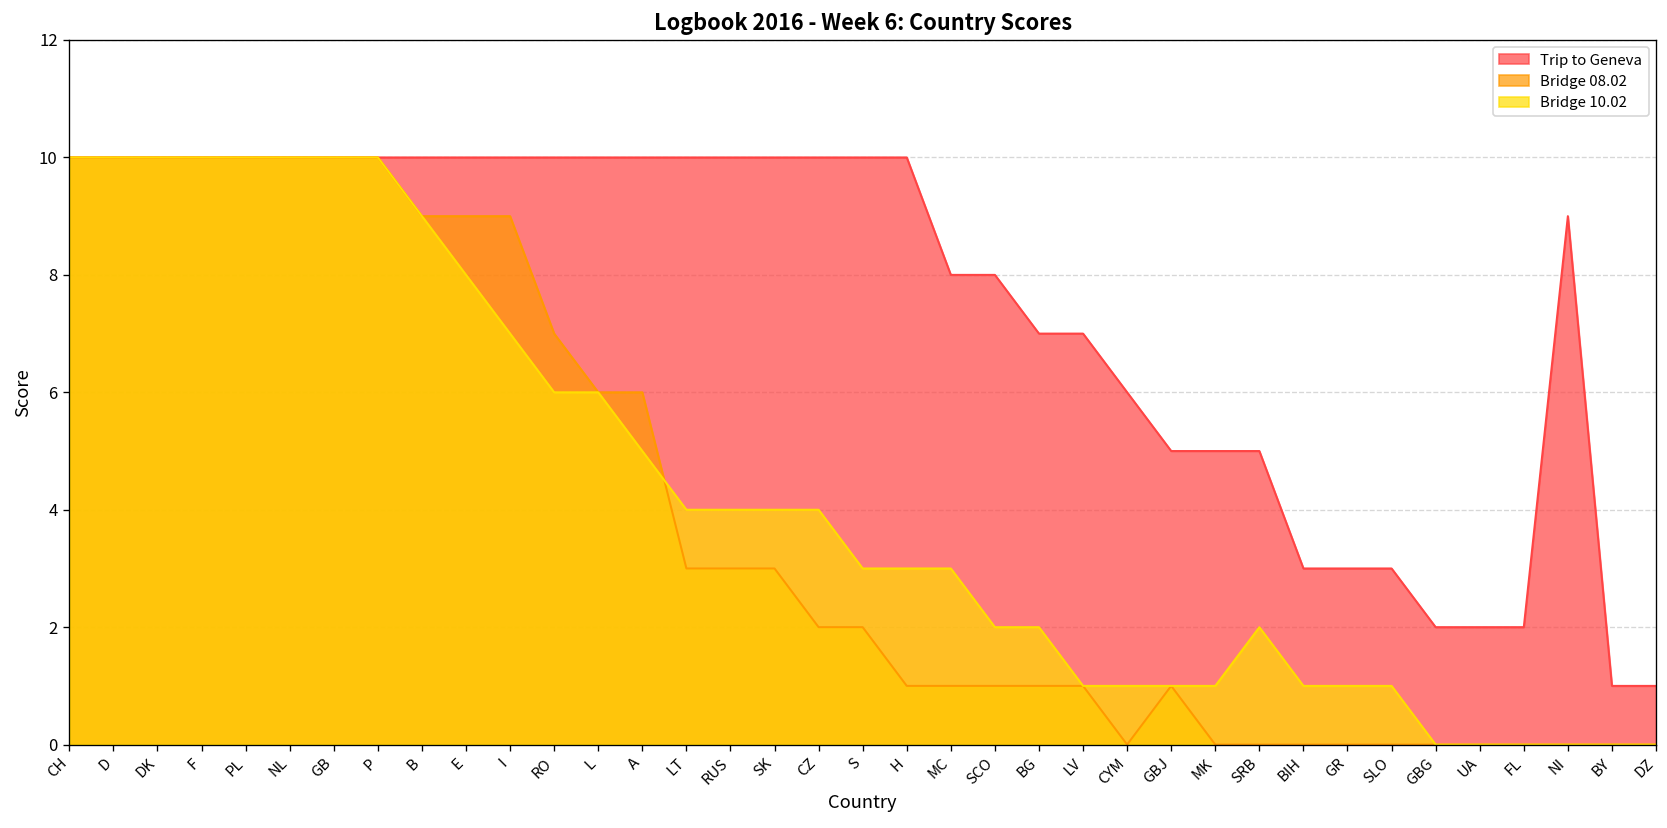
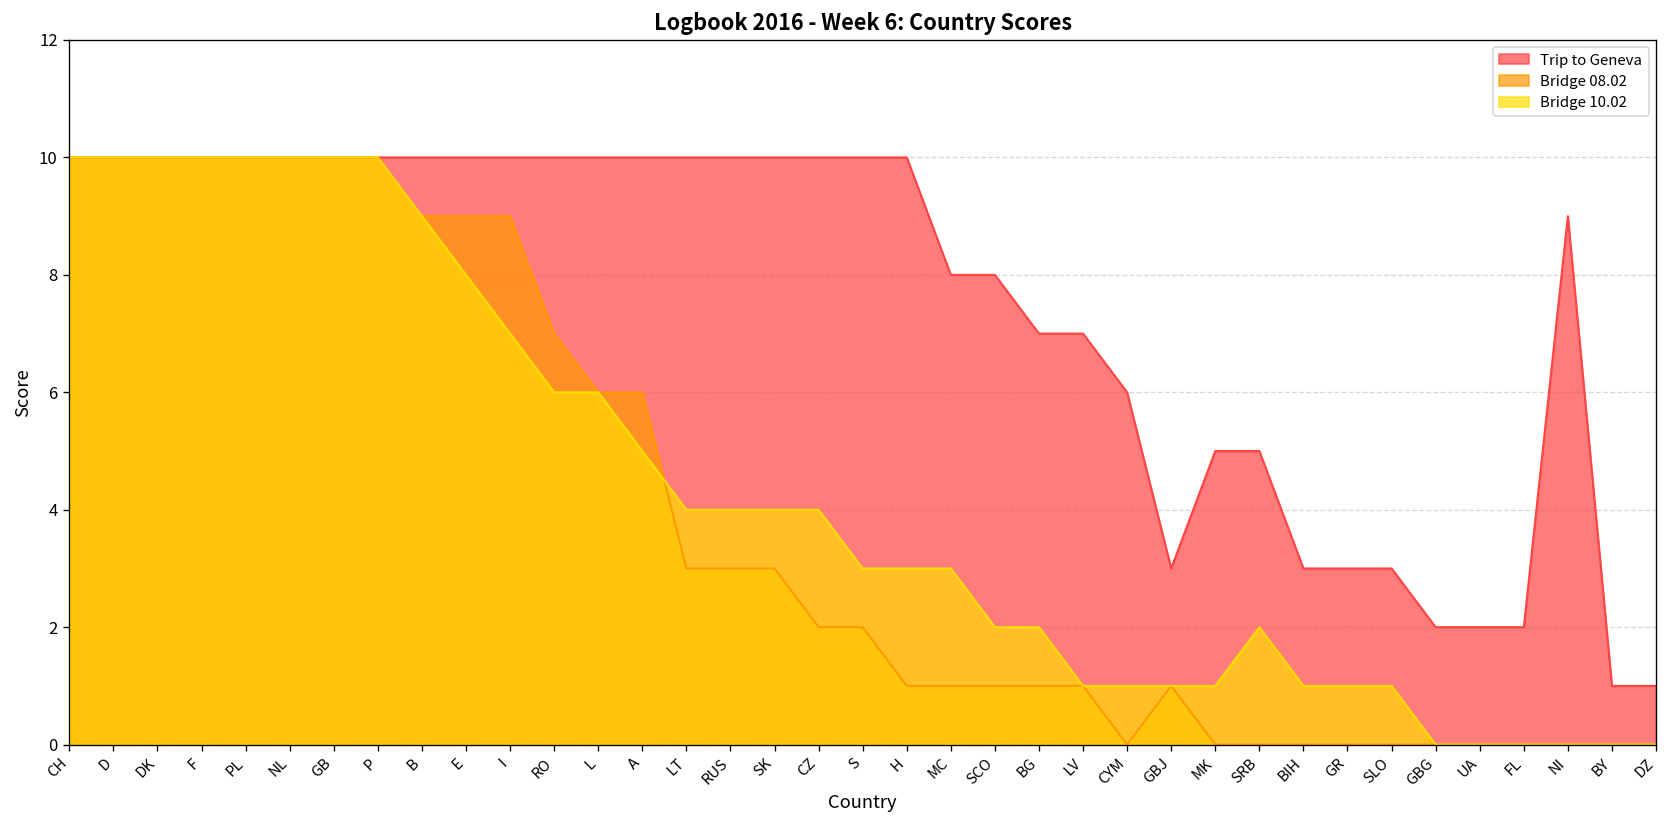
  {
    "Trip to Geneva": {
      "B": 10,
      "E": 10,
      "I": 10,
      "RO": 10,
      "L": 10,
      "A": 10,
      "LT": 10,
      "RUS": 10,
      "SK": 10,
      "CZ": 10,
      "S": 10,
      "H": 10,
      "MC": 8,
      "SCO": 8,
      "BG": 7,
      "LV": 7,
      "CYM": 6,
-     "GBJ": 5,
+     "GBJ": 3,
      "MK": 5,
      "SRB": 5,
      "BIH": 3,
      "GR": 3,
      "SLO": 3,
      "GBG": 2,
      "UA": 2,
      "FL": 2,
      "NI": 9,
      "BY": 1,
      "DZ": 1
    },
    "Bridge 08.02": {
      "E": 9,
      "I": 9,
      "RO": 7,
      "A": 6,
      "LT": 3,
      "RUS": 3,
      "SK": 3,
      "CZ": 2,
      "S": 2,
      "H": 1,
      "MC": 1,
      "SCO": 1,
      "BG": 1,
      "CYM": 0,
      "MK": 0,
      "SRB": 0,
      "BIH": 0,
      "GR": 0,
      "SLO": 0
    },
    "Bridge 10.02": {
      "E": 8,
      "I": 7,
      "RO": 6,
      "A": 5,
      "LT": 4,
      "RUS": 4,
      "SK": 4,
      "CZ": 4,
      "S": 3,
      "H": 3,
      "MC": 3,
      "SCO": 2,
      "BG": 2,
      "CYM": 1,
      "MK": 1,
      "SRB": 2,
      "BIH": 1,
      "GR": 1,
      "SLO": 1
    }
  }
